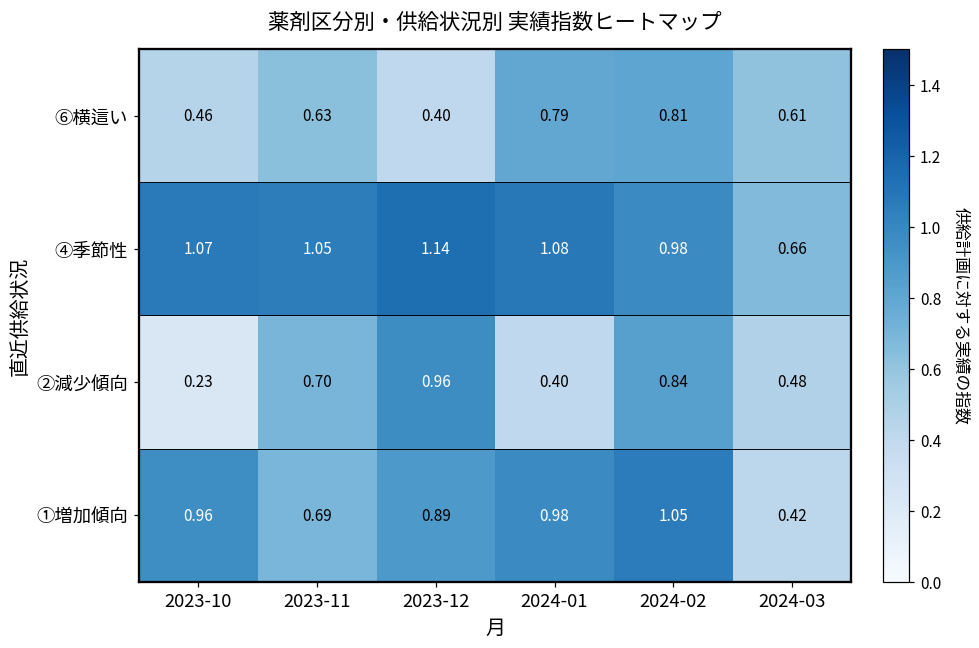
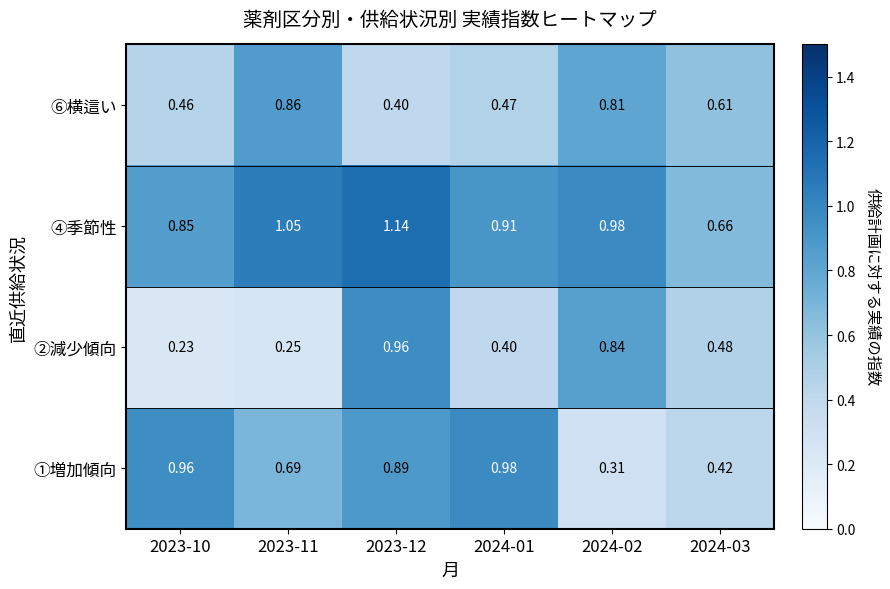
  {
    "⑥横這い": {
      "2023-10": 0.46,
-     "2023-11": 0.63,
+     "2023-11": 0.86,
      "2023-12": 0.40,
-     "2024-01": 0.79,
+     "2024-01": 0.47,
      "2024-02": 0.81,
      "2024-03": 0.61
    },
    "④季節性": {
-     "2023-10": 1.07,
+     "2023-10": 0.85,
      "2023-11": 1.05,
      "2023-12": 1.14,
-     "2024-01": 1.08,
+     "2024-01": 0.91,
      "2024-02": 0.98,
      "2024-03": 0.66
    },
    "②減少傾向": {
      "2023-10": 0.23,
-     "2023-11": 0.70,
+     "2023-11": 0.25,
      "2023-12": 0.96,
      "2024-01": 0.40,
      "2024-02": 0.84,
      "2024-03": 0.48
    },
    "①増加傾向": {
      "2023-10": 0.96,
      "2023-11": 0.69,
      "2023-12": 0.89,
      "2024-01": 0.98,
-     "2024-02": 1.05,
+     "2024-02": 0.31,
      "2024-03": 0.42
    }
  }
